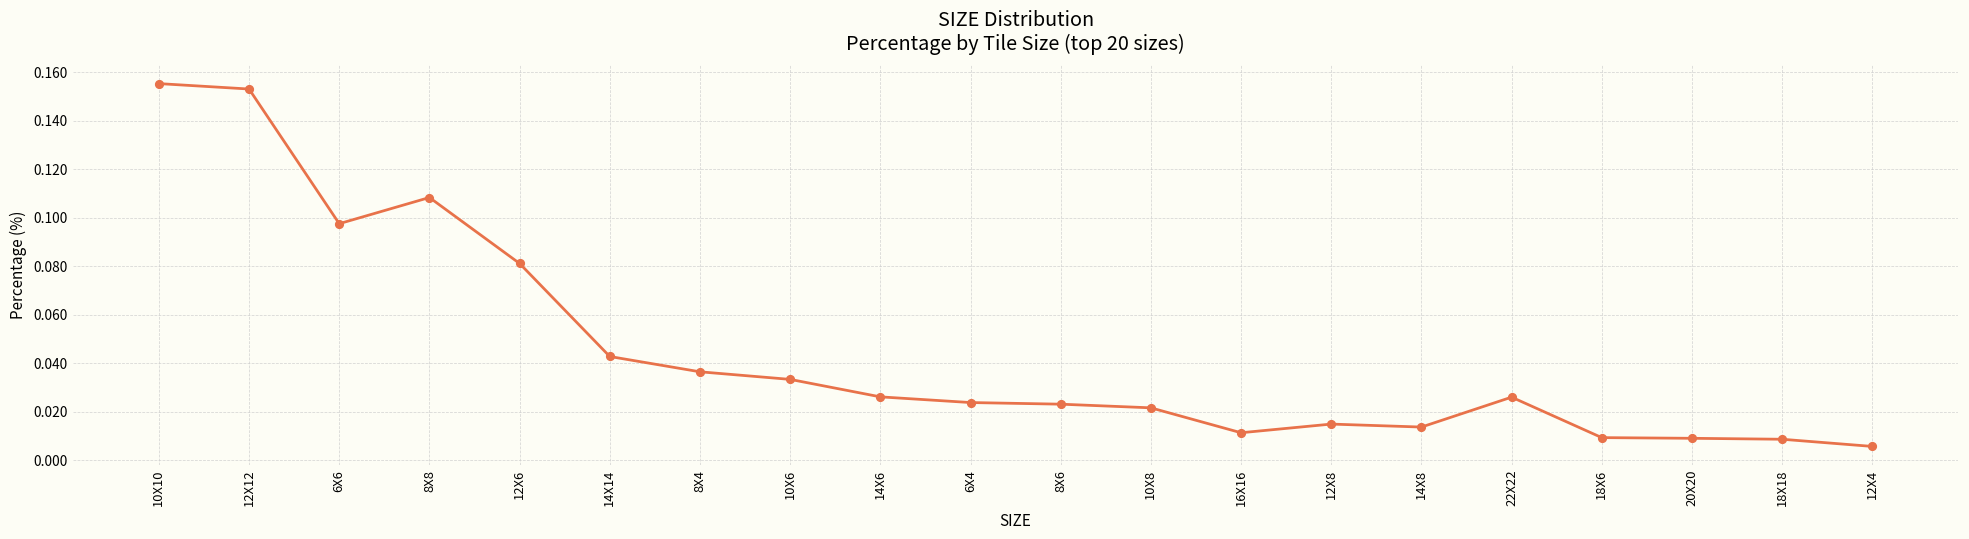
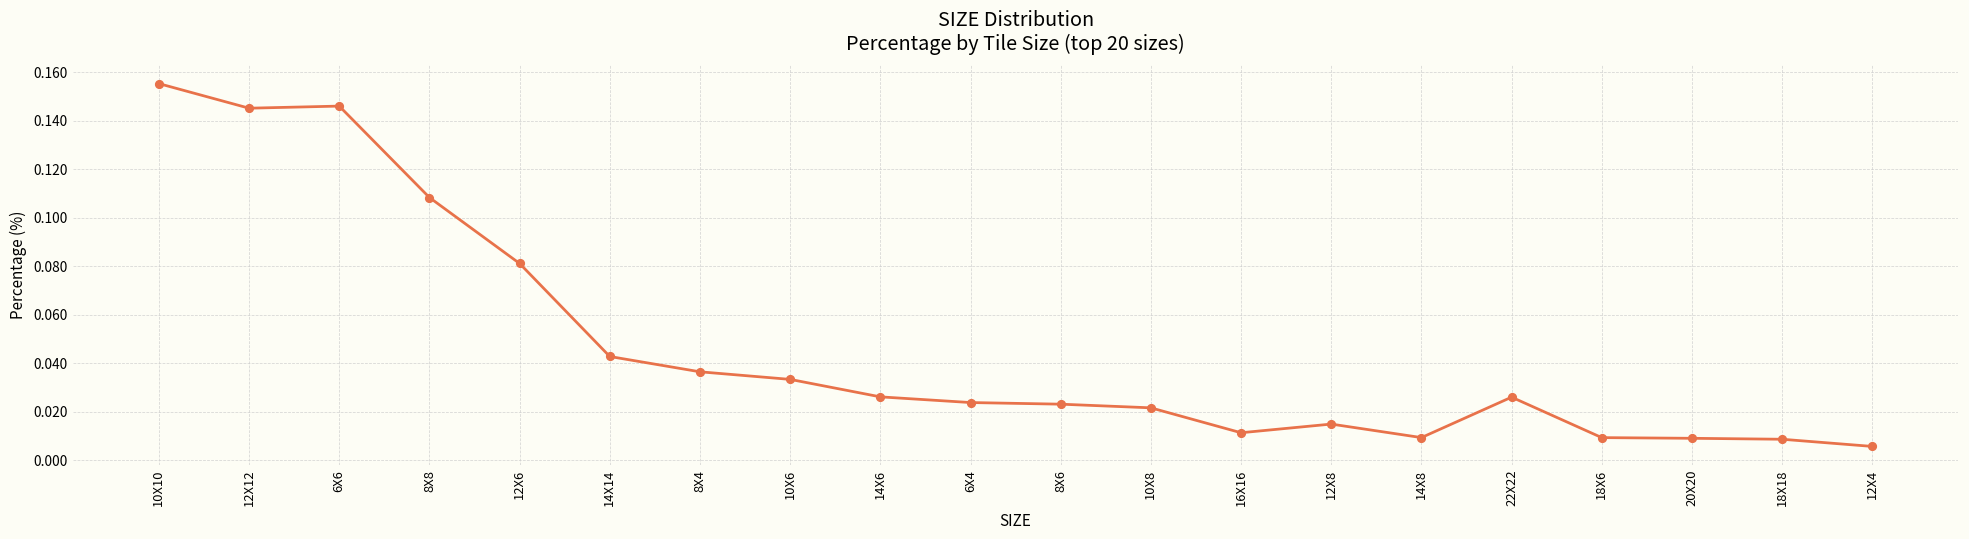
  {
    "10X10": 0.155,
-   "12X12": 0.153,
-   "6X6": 0.097,
+   "12X12": 0.145,
+   "6X6": 0.146,
    "8X8": 0.108,
    "12X6": 0.081,
    "14X14": 0.043,
    "8X4": 0.036,
    "10X6": 0.033,
    "14X6": 0.026,
    "6X4": 0.024,
    "8X6": 0.023,
    "10X8": 0.022,
    "16X16": 0.011,
    "12X8": 0.015,
-   "14X8": 0.014,
+   "14X8": 0.009,
    "22X22": 0.026,
    "18X6": 0.009,
    "20X20": 0.009,
    "18X18": 0.009,
    "12X4": 0.006
  }
